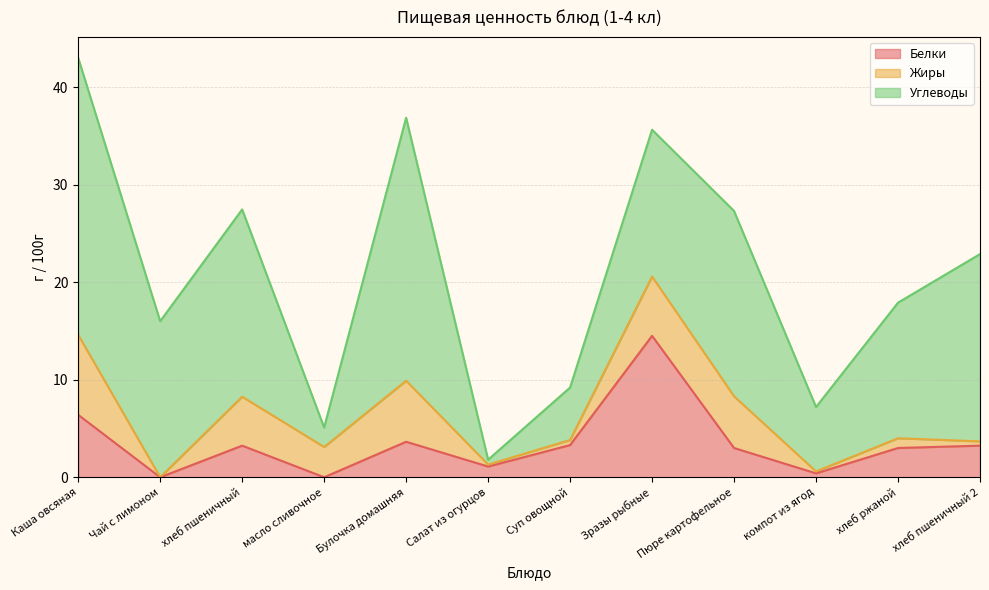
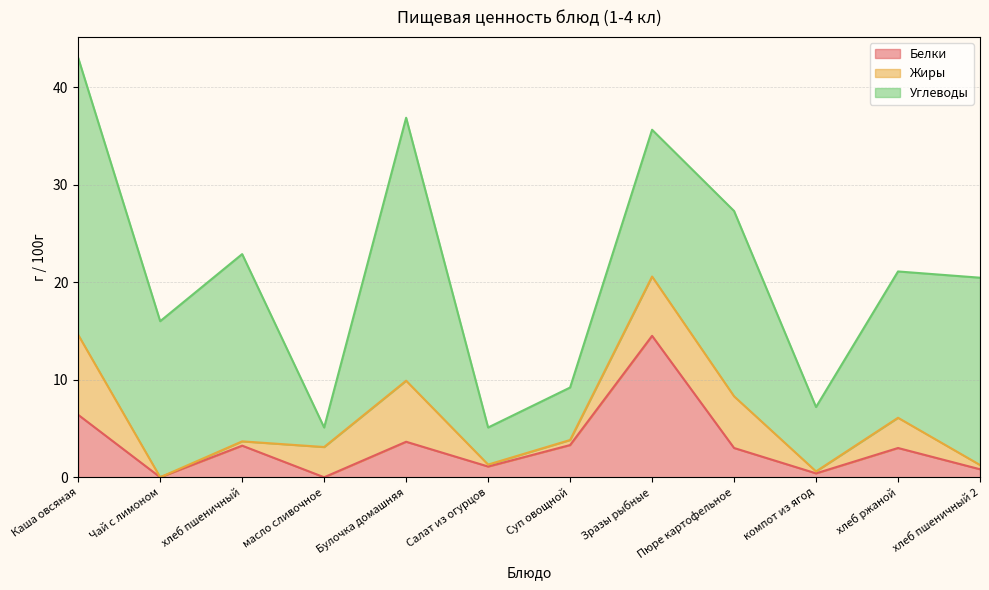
  {
    "Белки": {
      "Каша овсяная": 6,
      "хлеб пшеничный": 3,
      "масло сливочное": 0,
      "Булочка домашняя": 4,
      "Суп овощной": 3,
      "Зразы рыбные": 15,
      "Пюре картофельное": 3,
      "хлеб ржаной": 3,
-     "хлеб пшеничный 2": 3
+     "хлеб пшеничный 2": 1
    },
    "Жиры": {
      "Каша овсяная": 8,
-     "хлеб пшеничный": 5,
+     "хлеб пшеничный": 0,
      "масло сливочное": 3,
      "Булочка домашняя": 6,
      "Суп овощной": 1,
      "Зразы рыбные": 6,
      "Пюре картофельное": 5,
-     "хлеб ржаной": 1,
+     "хлеб ржаной": 3,
      "хлеб пшеничный 2": 0
    },
    "Углеводы": {
      "Каша овсяная": 28,
      "Чай с лимоном": 16,
      "хлеб пшеничный": 19,
      "масло сливочное": 2,
      "Булочка домашняя": 27,
-     "Салат из огурцов": 1,
+     "Салат из огурцов": 4,
      "Суп овощной": 5,
      "Зразы рыбные": 15,
      "Пюре картофельное": 19,
      "компот из ягод": 7,
-     "хлеб ржаной": 14,
+     "хлеб ржаной": 15,
      "хлеб пшеничный 2": 19
    }
  }
